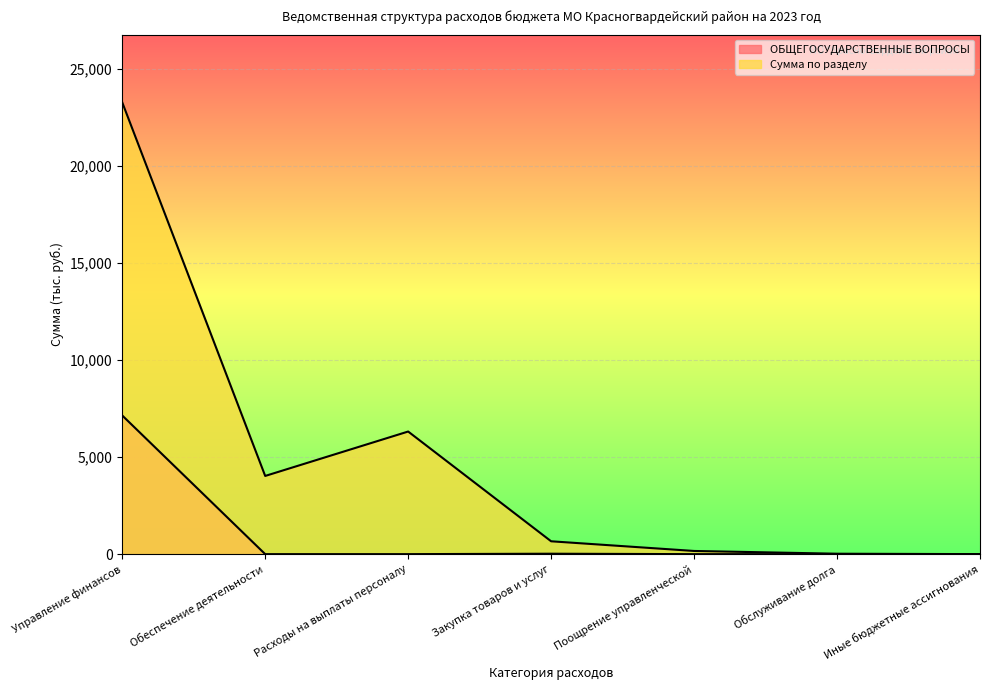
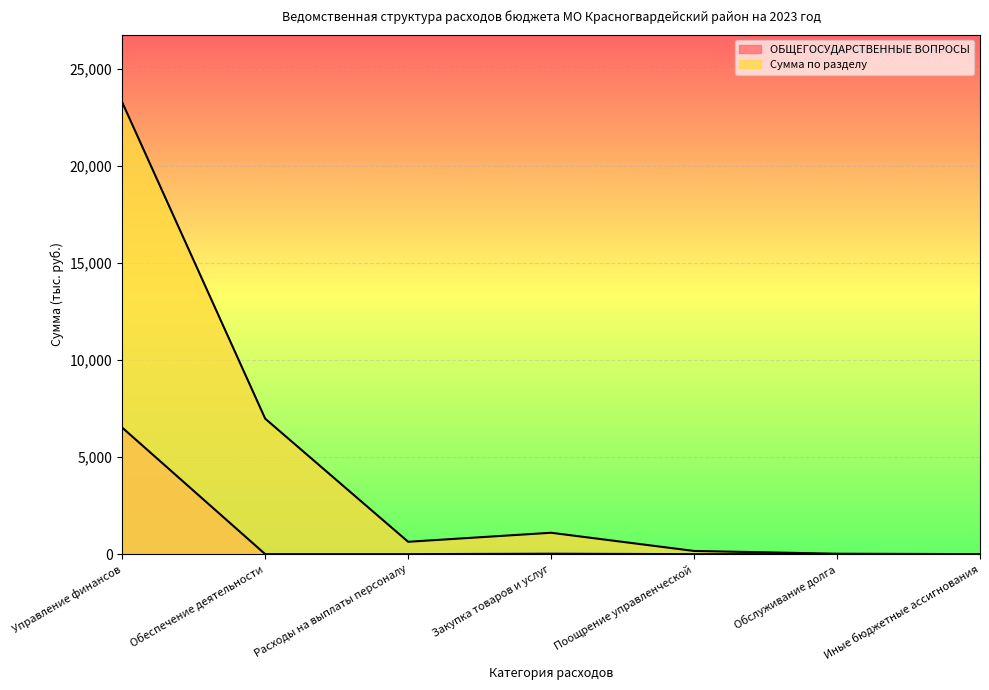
  {
    "ОБЩЕГОСУДАРСТВЕННЫЕ ВОПРОСЫ": {
-     "Управление финансов": "7,200",
+     "Управление финансов": "6,500",
      "Обеспечение деятельности": "0",
      "Расходы на выплаты персоналу": "0",
      "Закупка товаров и услуг": "0",
      "Поощрение управленческой": "0"
    },
    "Сумма по разделу": {
      "Управление финансов": "23,300",
-     "Обеспечение деятельности": "4,000",
-     "Расходы на выплаты персоналу": "6,300",
-     "Закупка товаров и услуг": "700",
+     "Обеспечение деятельности": "7,000",
+     "Расходы на выплаты персоналу": "600",
+     "Закупка товаров и услуг": "1,100",
      "Поощрение управленческой": "200"
    }
  }
